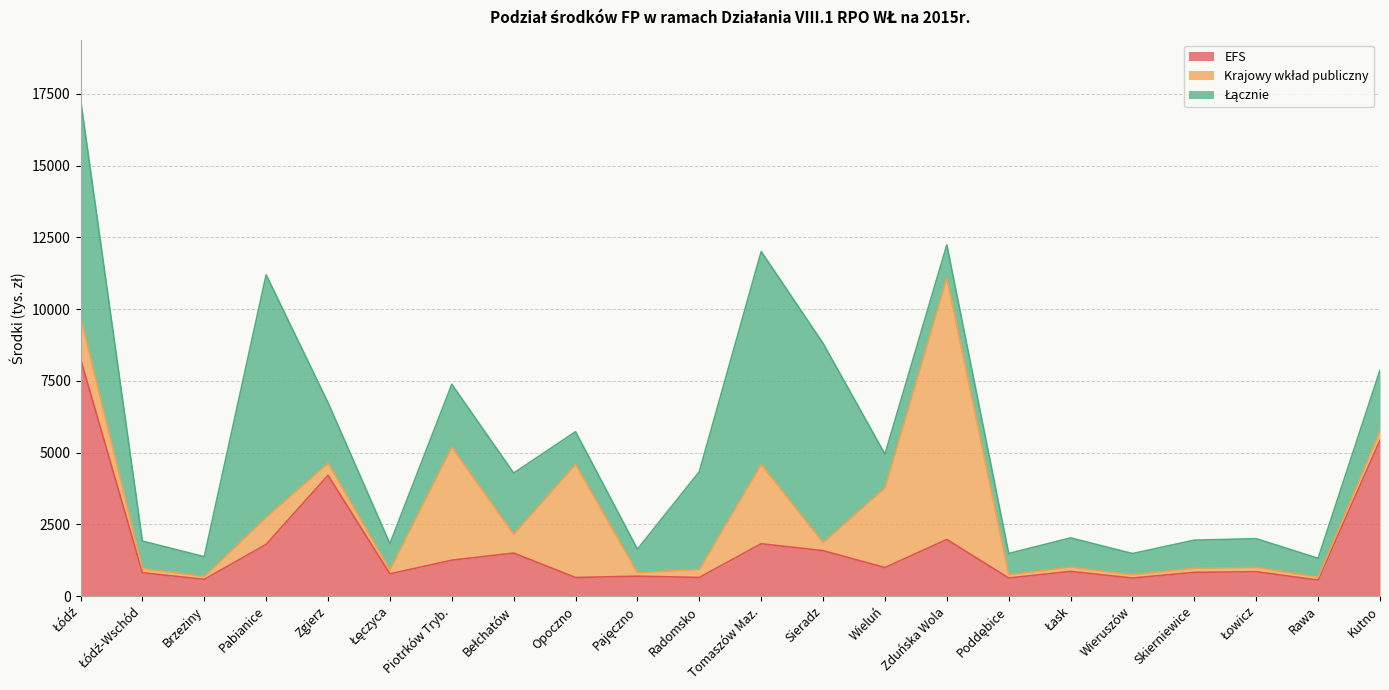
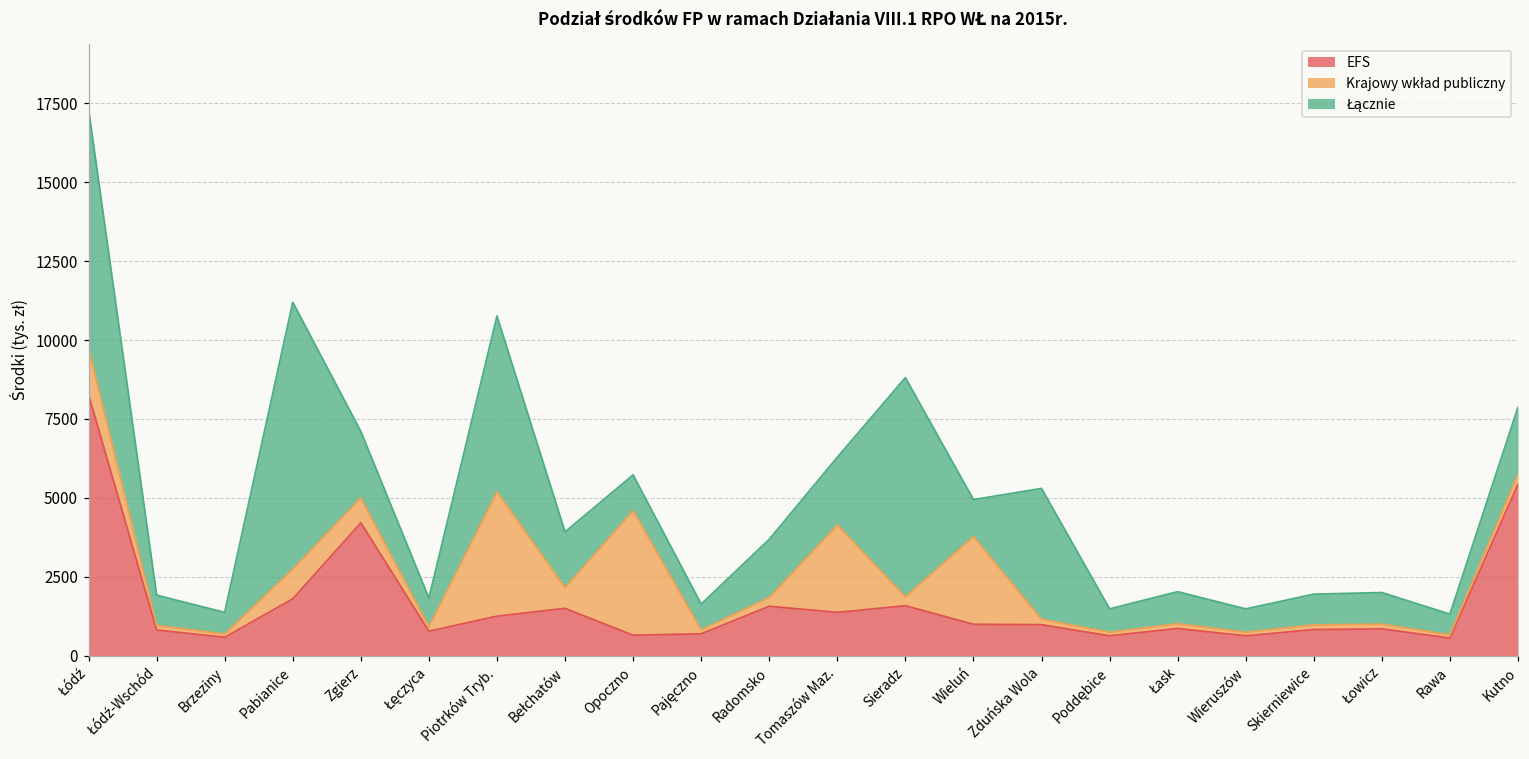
  {
    "EFS": {
      "Łódź": 8300,
      "Łódź-Wschód": 800,
      "Brzeziny": 600,
      "Pabianice": 1800,
      "Zgierz": 4200,
      "Łęczyca": 800,
      "Piotrków Tryb.": 1300,
      "Bełchatów": 1500,
      "Opoczno": 600,
      "Pajęczno": 700,
-     "Radomsko": 700,
-     "Tomaszów Maz.": 1800,
+     "Radomsko": 1600,
+     "Tomaszów Maz.": 1400,
      "Sieradz": 1600,
      "Wieluń": 1000,
-     "Zduńska Wola": 2000,
+     "Zduńska Wola": 1000,
      "Poddębice": 600,
      "Łask": 900,
      "Wieruszów": 600,
      "Skierniewice": 800,
      "Łowicz": 800,
      "Rawa": 600,
      "Kutno": 5400
    },
    "Krajowy wkład publiczny": {
      "Łódź": 1500,
      "Łódź-Wschód": 100,
      "Brzeziny": 100,
      "Pabianice": 900,
-     "Zgierz": 400,
+     "Zgierz": 800,
      "Łęczyca": 100,
      "Piotrków Tryb.": 3900,
      "Bełchatów": 700,
      "Opoczno": 3900,
      "Pajęczno": 100,
      "Radomsko": 300,
      "Tomaszów Maz.": 2800,
      "Sieradz": 300,
      "Wieluń": 2800,
-     "Zduńska Wola": 9100,
+     "Zduńska Wola": 200,
      "Poddębice": 100,
      "Łask": 200,
      "Wieruszów": 100,
      "Skierniewice": 100,
      "Łowicz": 200,
      "Rawa": 100,
      "Kutno": 300
    },
    "Łącznie": {
      "Łódź": 7600,
      "Łódź-Wschód": 1000,
      "Brzeziny": 700,
      "Pabianice": 8500,
      "Zgierz": 2100,
      "Łęczyca": 900,
-     "Piotrków Tryb.": 2200,
-     "Bełchatów": 2100,
+     "Piotrków Tryb.": 5600,
+     "Bełchatów": 1800,
      "Opoczno": 1100,
      "Pajęczno": 800,
-     "Radomsko": 3400,
-     "Tomaszów Maz.": 7400,
+     "Radomsko": 1800,
+     "Tomaszów Maz.": 2100,
      "Sieradz": 6900,
      "Wieluń": 1200,
-     "Zduńska Wola": 1200,
+     "Zduńska Wola": 4100,
      "Poddębice": 700,
      "Łask": 1000,
      "Wieruszów": 700,
      "Skierniewice": 1000,
      "Łowicz": 1000,
      "Rawa": 700,
      "Kutno": 2100
    }
  }
